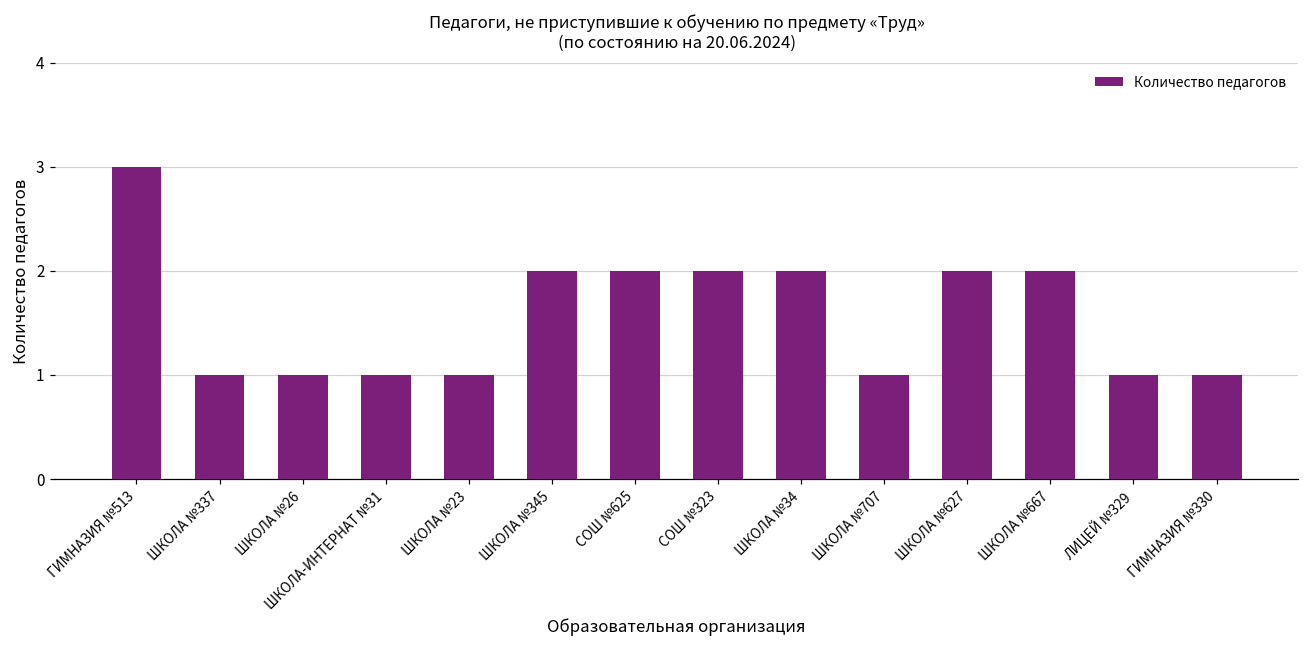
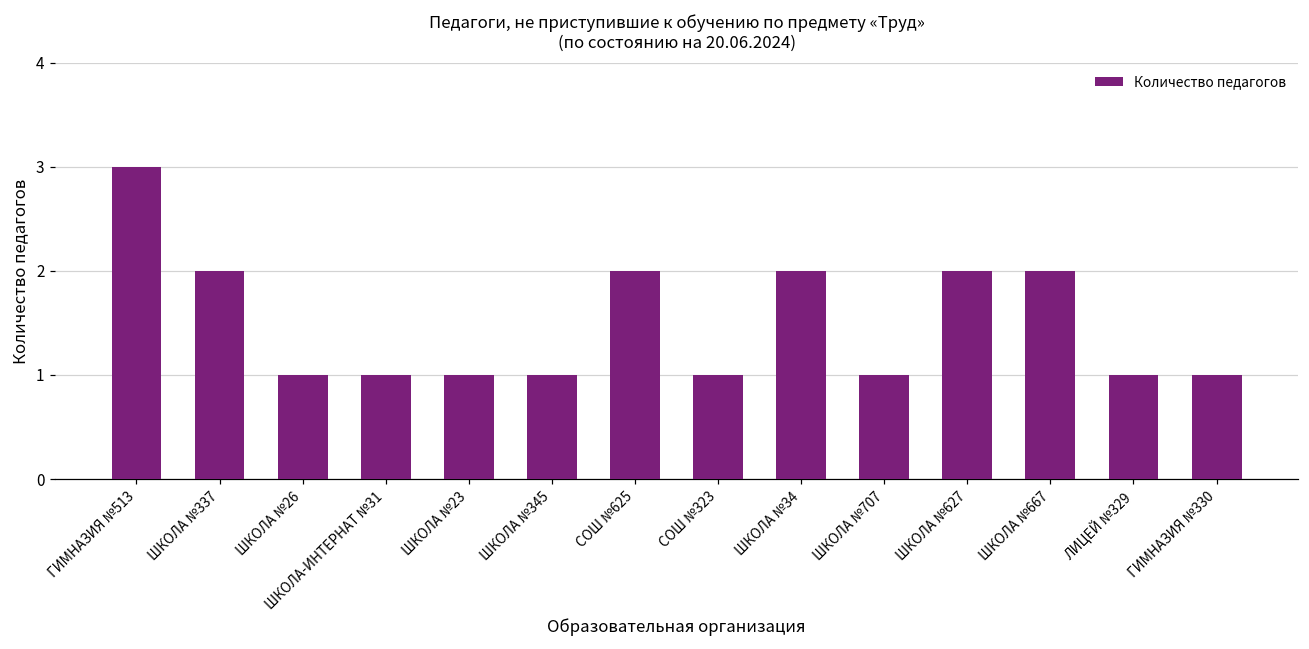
  {
    "ГИМНАЗИЯ №513": 3,
-   "ШКОЛА №337": 1,
+   "ШКОЛА №337": 2,
    "ШКОЛА №26": 1,
    "ШКОЛА-ИНТЕРНАТ №31": 1,
    "ШКОЛА №23": 1,
-   "ШКОЛА №345": 2,
+   "ШКОЛА №345": 1,
    "СОШ №625": 2,
-   "СОШ №323": 2,
+   "СОШ №323": 1,
    "ШКОЛА №34": 2,
    "ШКОЛА №707": 1,
    "ШКОЛА №627": 2,
    "ШКОЛА №667": 2,
    "ЛИЦЕЙ №329": 1,
    "ГИМНАЗИЯ №330": 1
  }
